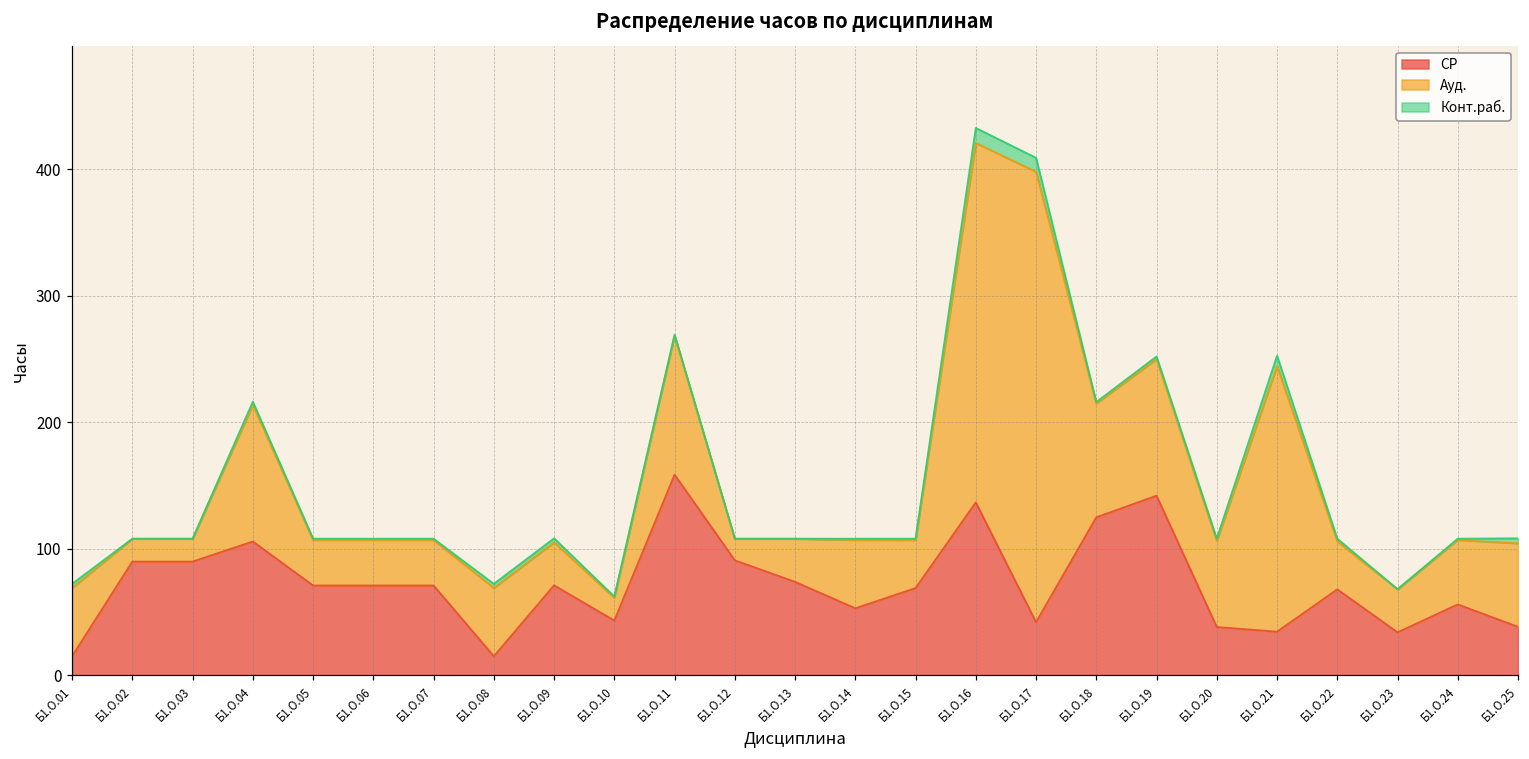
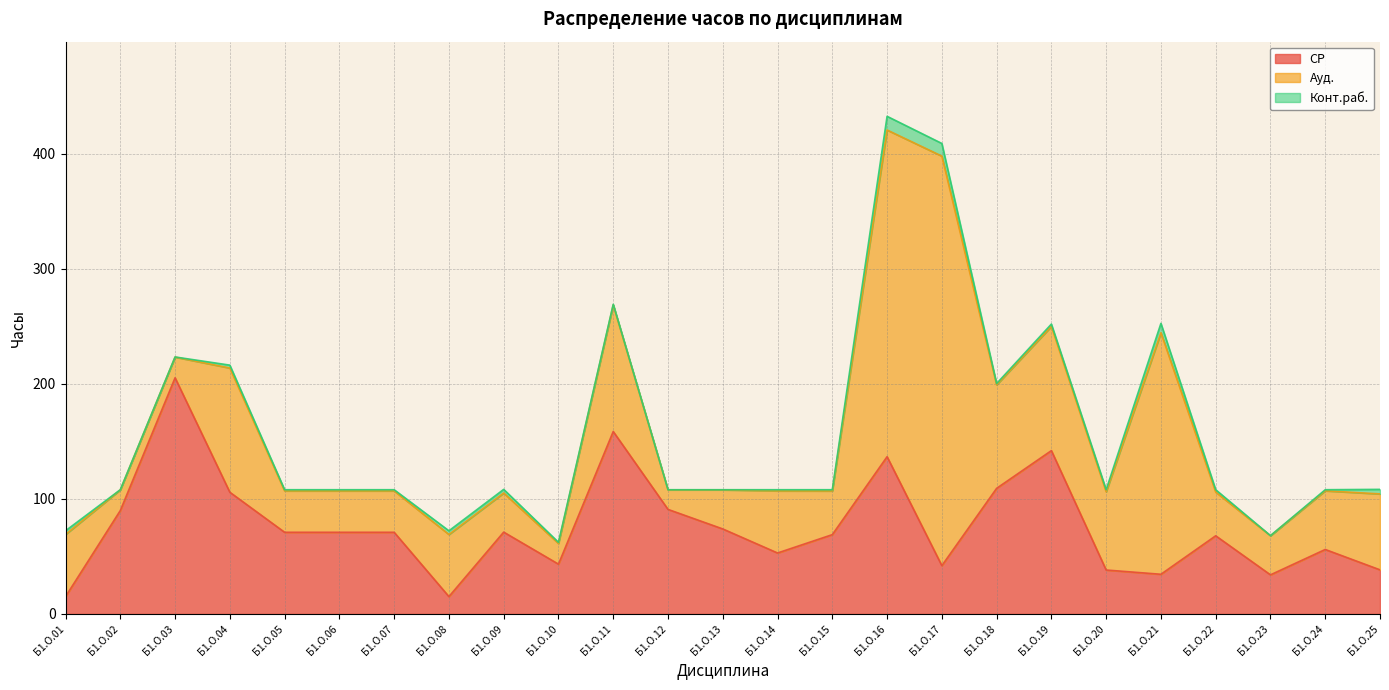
  {
    "СР": {
      "Б1.О.01": 15,
      "Б1.О.02": 90,
-     "Б1.О.03": 90,
+     "Б1.О.03": 205,
      "Б1.О.04": 106,
      "Б1.О.05": 71,
      "Б1.О.06": 71,
      "Б1.О.07": 71,
      "Б1.О.08": 15,
      "Б1.О.09": 71,
      "Б1.О.10": 43,
      "Б1.О.11": 159,
      "Б1.О.12": 91,
      "Б1.О.13": 74,
      "Б1.О.14": 53,
      "Б1.О.15": 69,
      "Б1.О.16": 137,
      "Б1.О.17": 42,
-     "Б1.О.18": 125,
+     "Б1.О.18": 109,
      "Б1.О.19": 142,
      "Б1.О.20": 38,
      "Б1.О.21": 35,
      "Б1.О.22": 68,
      "Б1.О.23": 34,
      "Б1.О.24": 56,
      "Б1.О.25": 38
    },
    "Ауд.": {
      "Б1.О.01": 54,
      "Б1.О.04": 108,
      "Б1.О.08": 54,
      "Б1.О.09": 34,
      "Б1.О.16": 284,
      "Б1.О.17": 356,
      "Б1.О.21": 210,
      "Б1.О.25": 66
    },
    "Конт.раб.": {
      "Б1.О.01": 3,
      "Б1.О.04": 3,
      "Б1.О.08": 3,
      "Б1.О.09": 3,
      "Б1.О.16": 12,
      "Б1.О.17": 11,
      "Б1.О.21": 8,
      "Б1.О.25": 4
    }
  }
